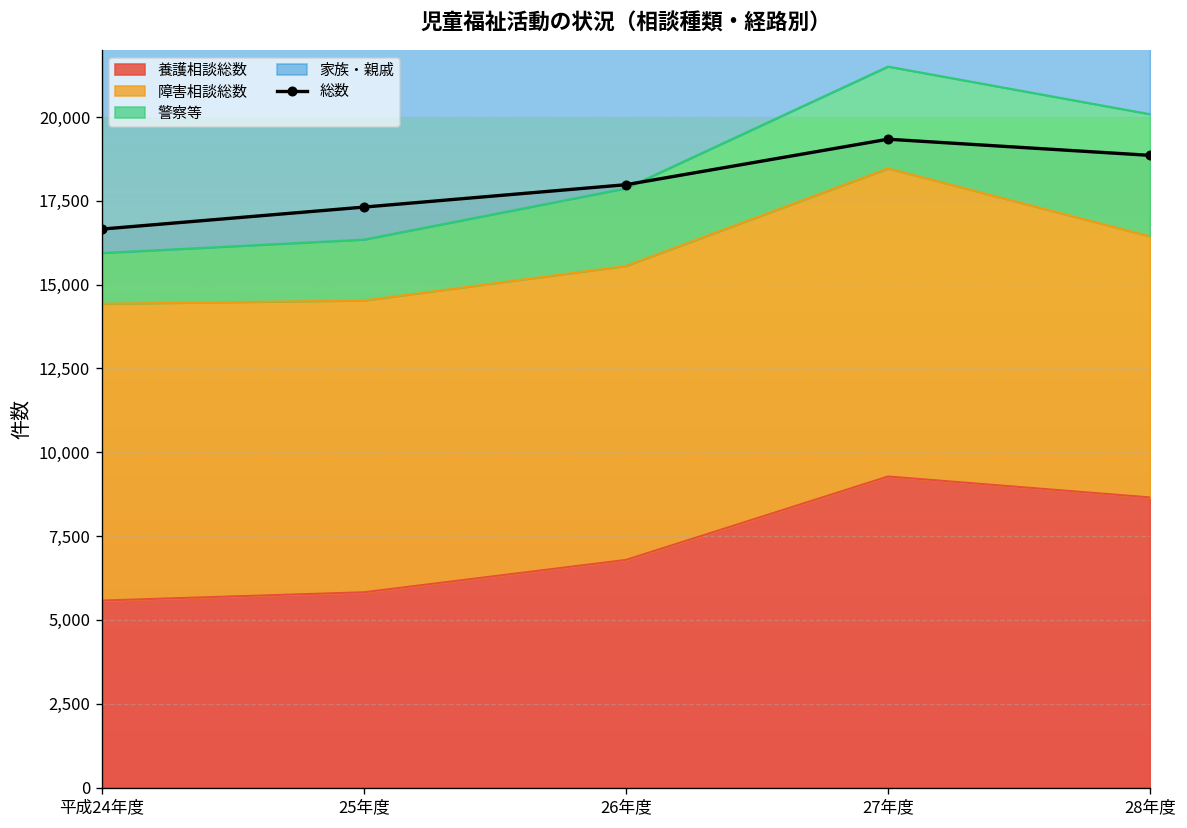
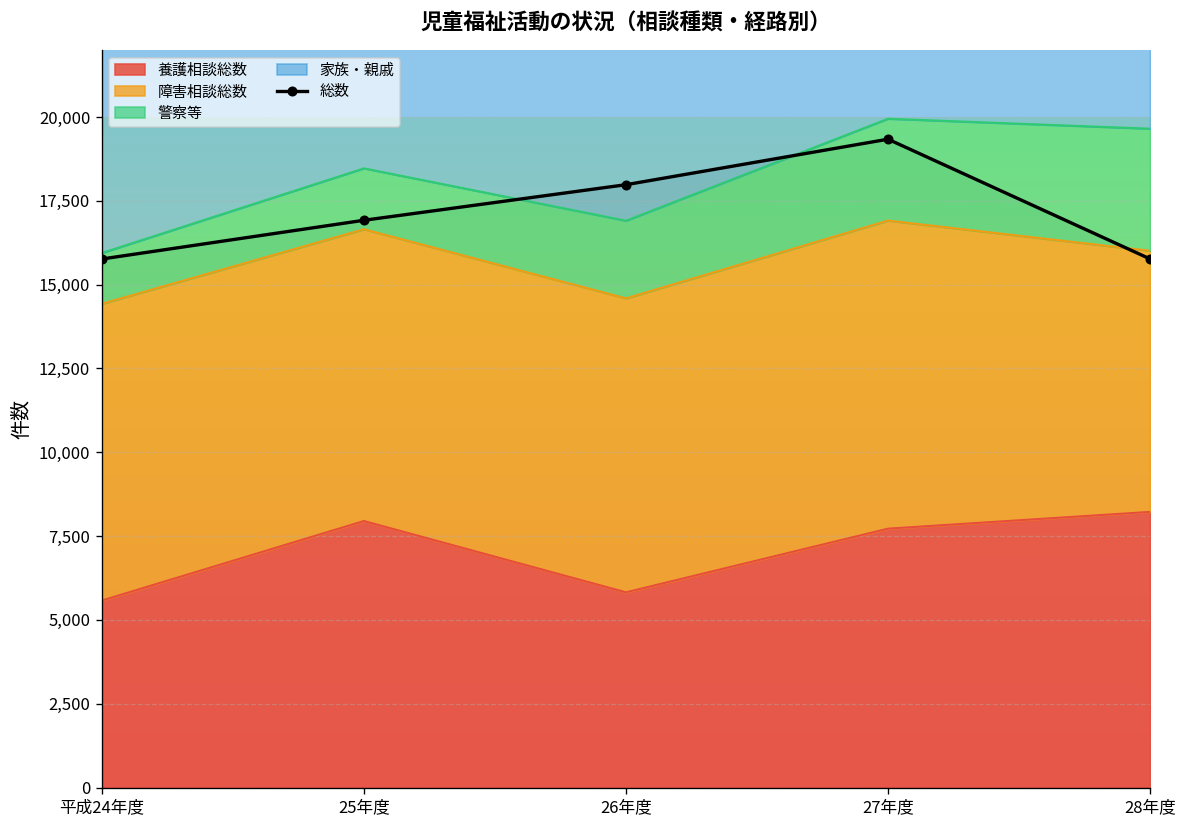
  {
    "養護相談総数": {
      "平成24年度": "5,600",
-     "25年度": "5,800",
-     "26年度": "6,800",
-     "27年度": "9,300",
-     "28年度": "8,700"
+     "25年度": "8,000",
+     "26年度": "5,800",
+     "27年度": "7,700",
+     "28年度": "8,200"
    },
    "障害相談総数": {
      "25年度": "8,700",
      "26年度": "8,800",
      "27年度": "9,200",
      "28年度": "7,800"
    },
    "警察等": {
      "25年度": "1,800",
      "26年度": "2,300",
      "27年度": "3,000",
      "28年度": "3,600"
    },
    "総数": {
-     "平成24年度": "16,700",
-     "25年度": "17,300",
+     "平成24年度": "15,800",
+     "25年度": "16,900",
      "26年度": "18,000",
      "27年度": "19,300",
-     "28年度": "18,900"
+     "28年度": "15,800"
    }
  }
